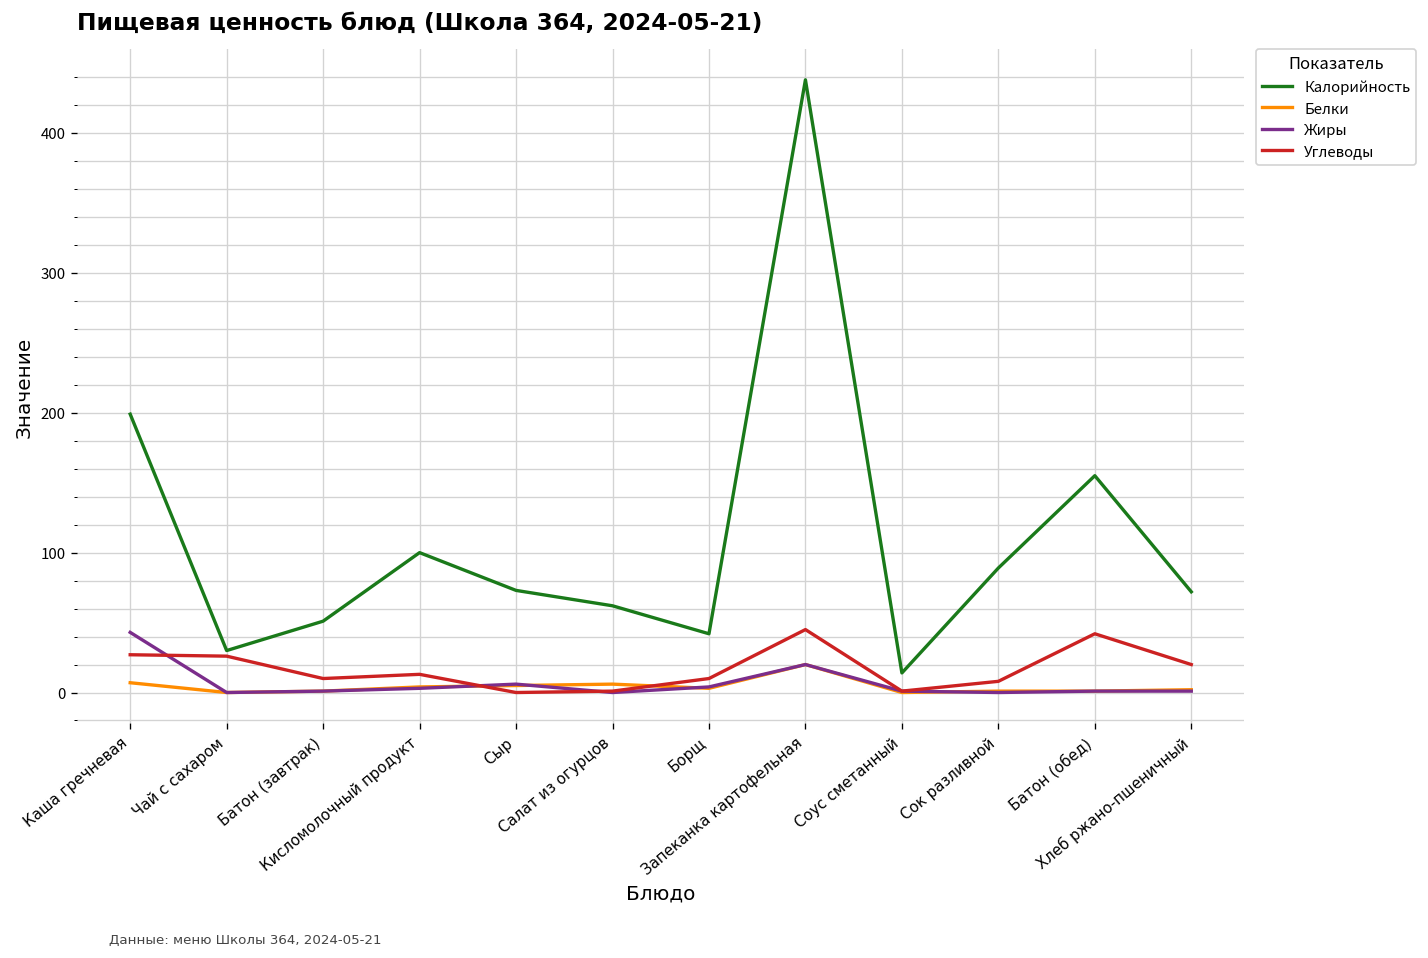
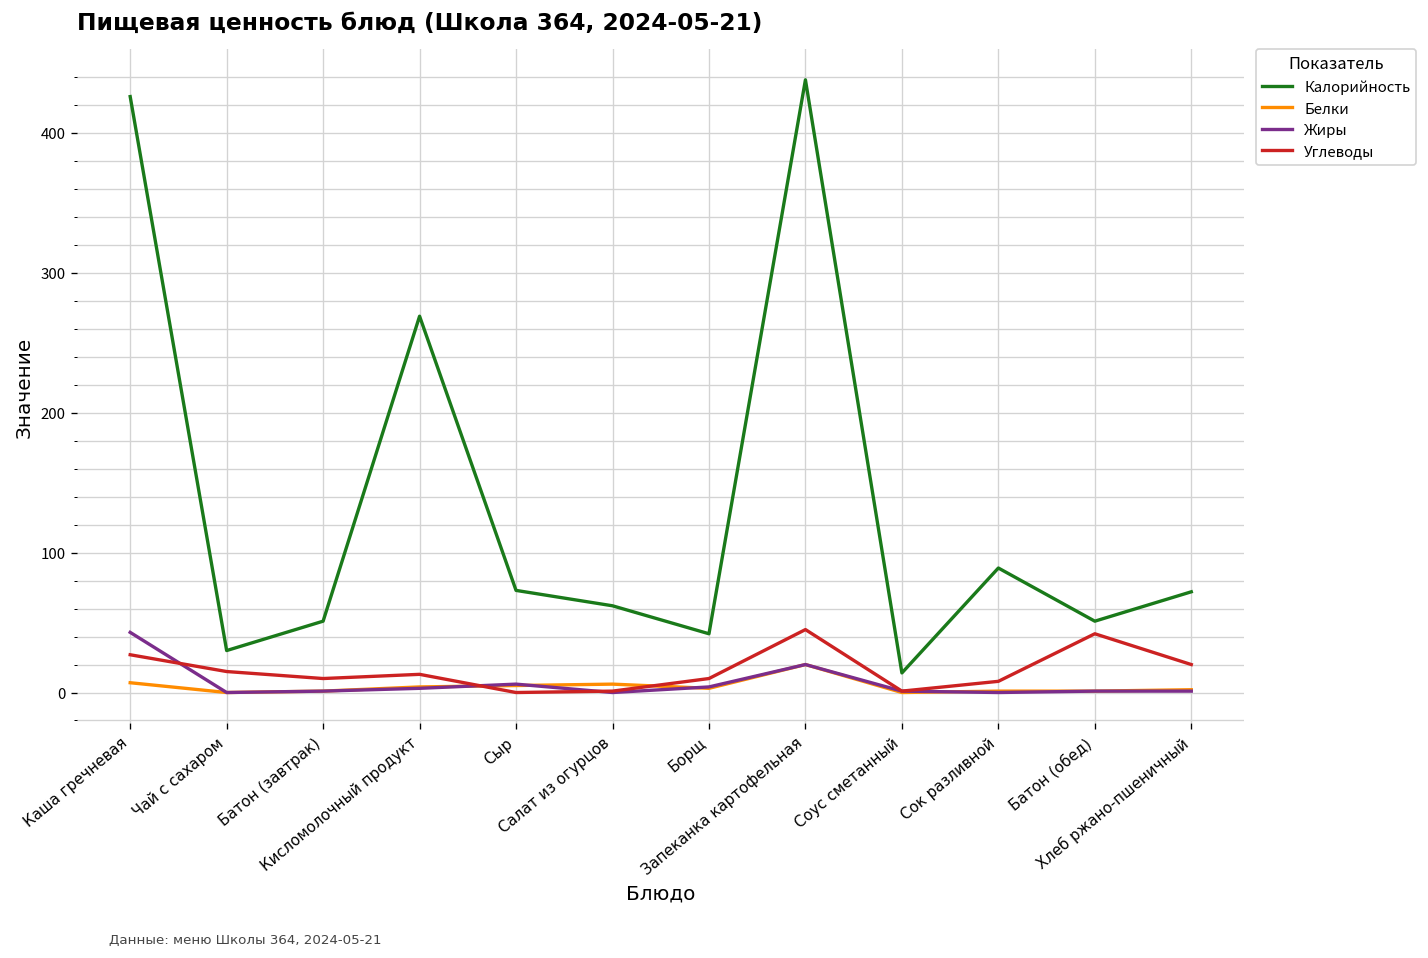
  {
    "Калорийность": {
-     "Каша гречневая": 199,
+     "Каша гречневая": 426,
      "Чай с сахаром": 30,
      "Батон (завтрак)": 51,
-     "Кисломолочный продукт": 100,
+     "Кисломолочный продукт": 269,
      "Сыр": 73,
      "Салат из огурцов": 62,
      "Борщ": 42,
      "Запеканка картофельная": 438,
      "Соус сметанный": 14,
      "Сок разливной": 89,
-     "Батон (обед)": 155,
+     "Батон (обед)": 51,
      "Хлеб ржано-пшеничный": 72
    },
    "Белки": {
      "Каша гречневая": 7,
      "Салат из огурцов": 6
    },
    "Жиры": {
      "Каша гречневая": 43
    },
    "Углеводы": {
      "Каша гречневая": 27,
-     "Чай с сахаром": 26,
+     "Чай с сахаром": 15,
      "Батон (завтрак)": 10,
      "Кисломолочный продукт": 13,
      "Сыр": 0,
      "Борщ": 10,
      "Запеканка картофельная": 45,
      "Сок разливной": 8,
      "Батон (обед)": 42,
      "Хлеб ржано-пшеничный": 20
    }
  }
